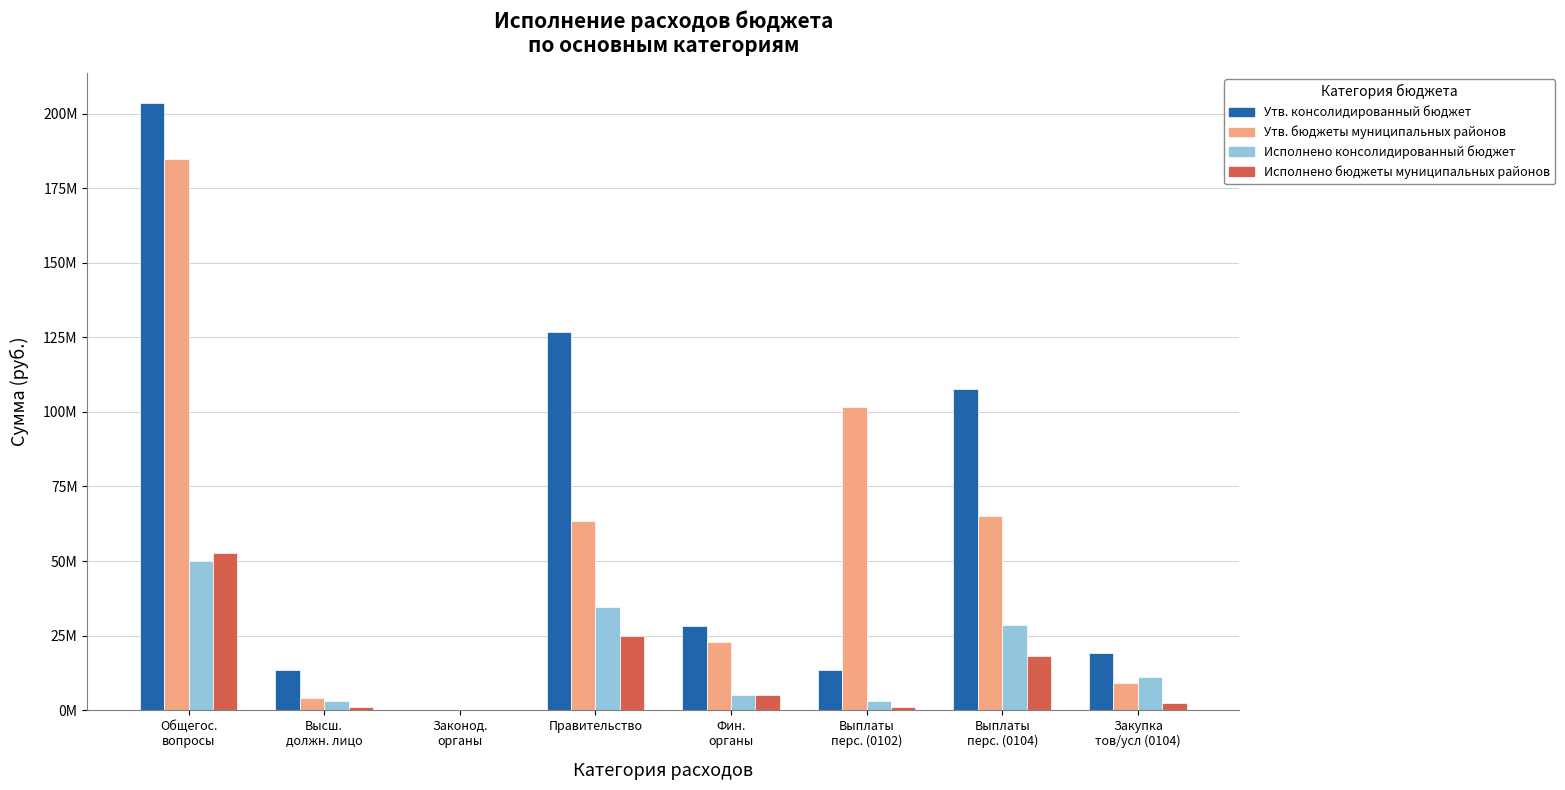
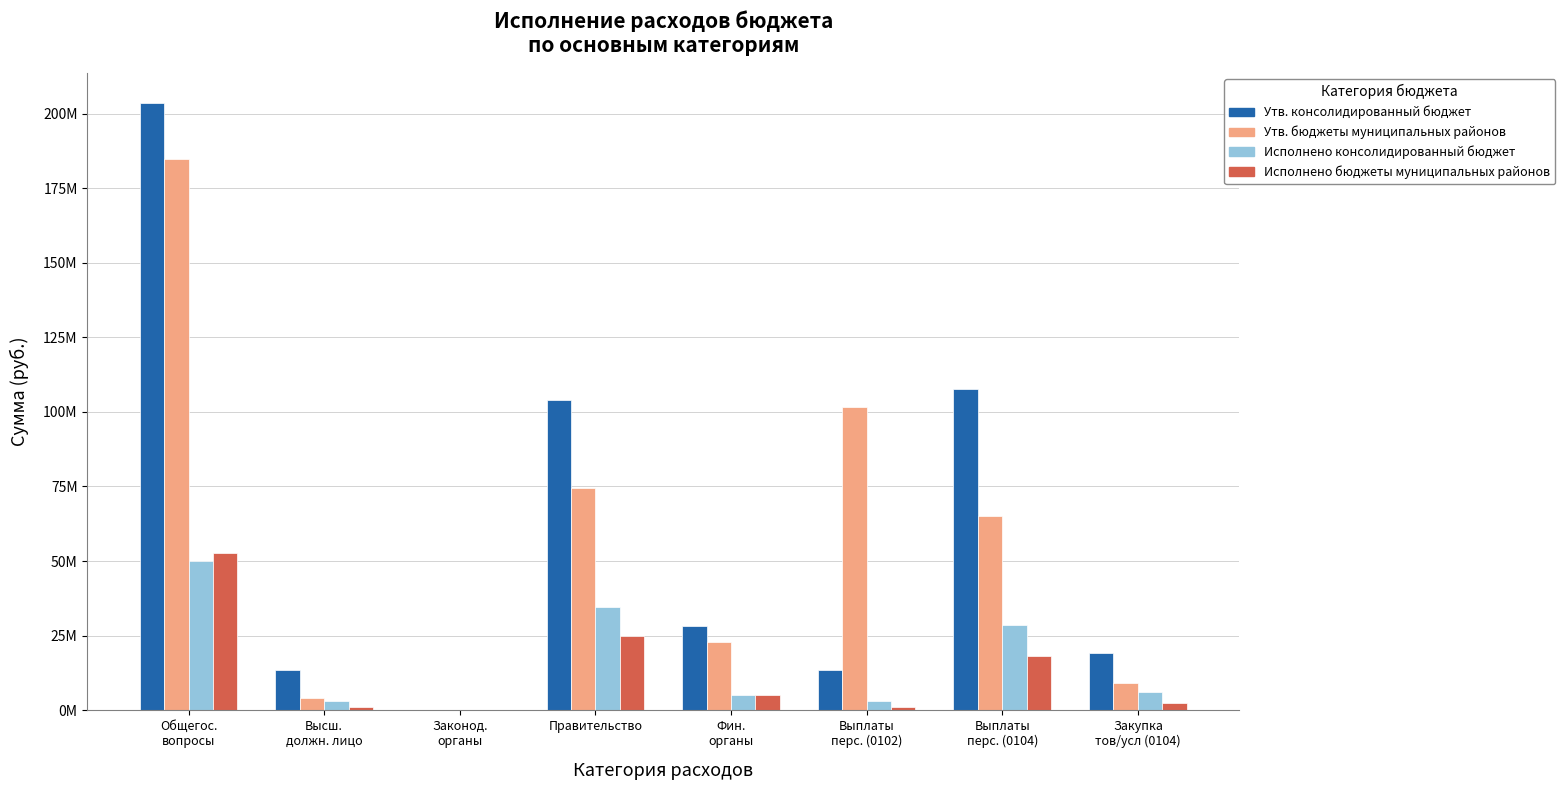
  {
    "Утв. консолидированный бюджет": {
      "Общегос. вопросы": 204000000,
      "Высш. должн. лицо": 13000000,
-     "Правительство": 127000000,
+     "Правительство": 104000000,
      "Фин. органы": 28000000,
      "Выплаты перс. (0102)": 13000000,
      "Выплаты перс. (0104)": 108000000,
      "Закупка тов/усл (0104)": 19000000
    },
    "Утв. бюджеты муниципальных районов": {
      "Общегос. вопросы": 185000000,
      "Высш. должн. лицо": 4000000,
-     "Правительство": 63000000,
+     "Правительство": 74000000,
      "Фин. органы": 23000000,
      "Выплаты перс. (0102)": 102000000,
      "Выплаты перс. (0104)": 65000000,
      "Закупка тов/усл (0104)": 9000000
    },
    "Исполнено консолидированный бюджет": {
      "Общегос. вопросы": 50000000,
      "Высш. должн. лицо": 3000000,
      "Правительство": 35000000,
      "Фин. органы": 5000000,
      "Выплаты перс. (0102)": 3000000,
      "Выплаты перс. (0104)": 29000000,
-     "Закупка тов/усл (0104)": 11000000
+     "Закупка тов/усл (0104)": 6000000
    },
    "Исполнено бюджеты муниципальных районов": {
      "Общегос. вопросы": 53000000,
      "Высш. должн. лицо": 1000000,
      "Правительство": 25000000,
      "Фин. органы": 5000000,
      "Выплаты перс. (0102)": 1000000,
      "Выплаты перс. (0104)": 18000000,
      "Закупка тов/усл (0104)": 2000000
    }
  }
